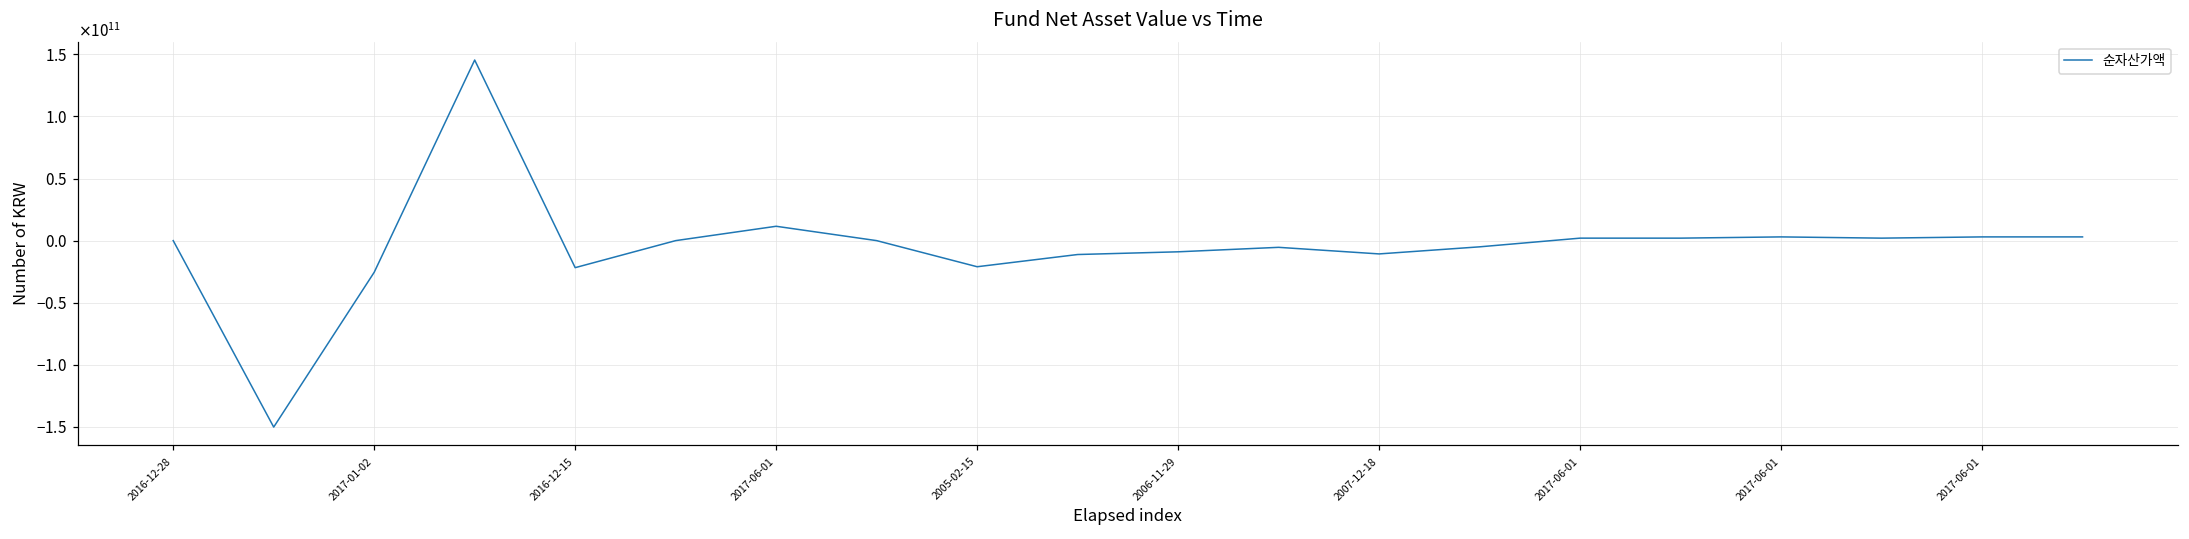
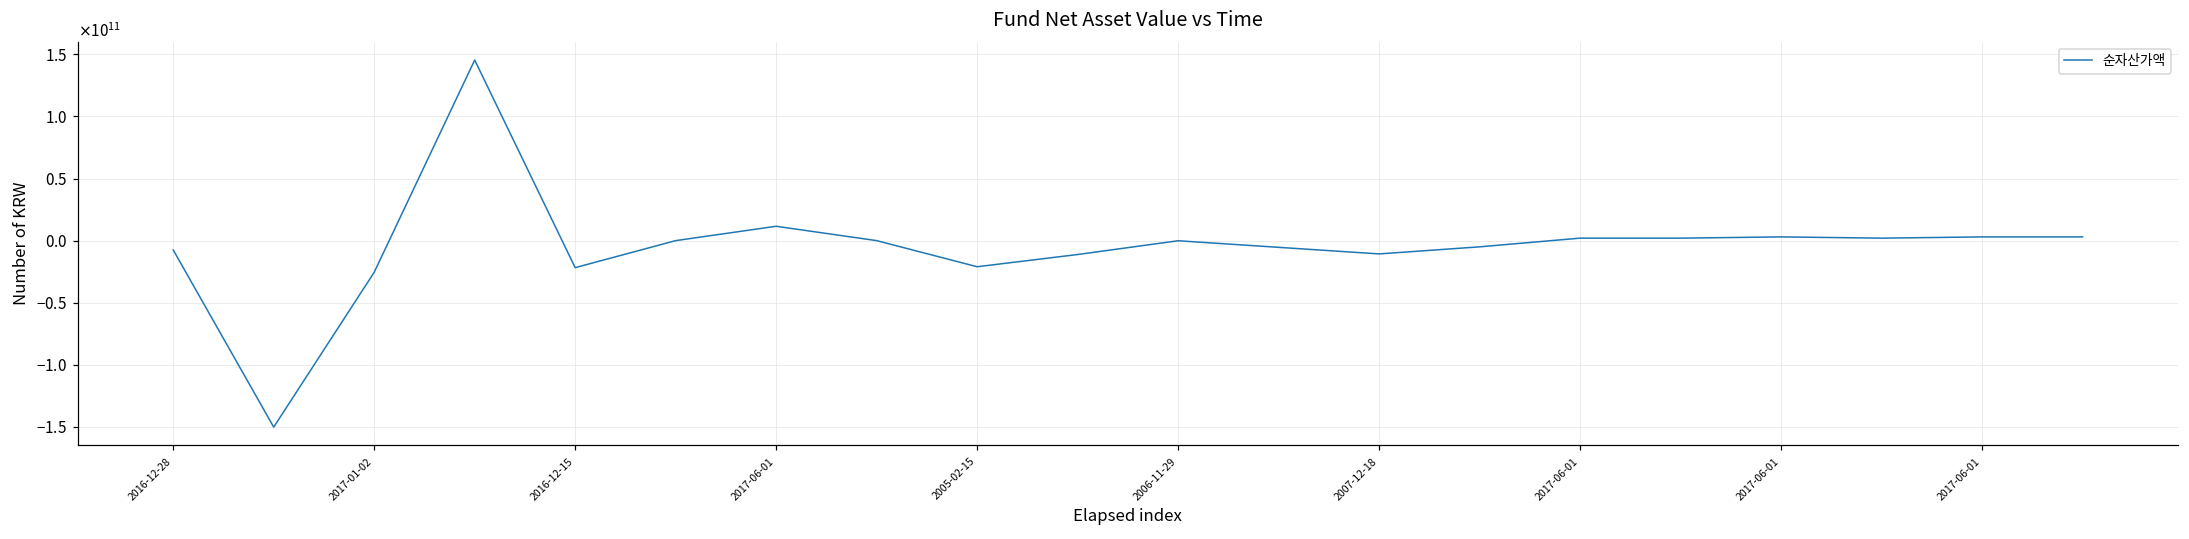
  {
-   "2016-12-28": 0,
+   "2016-12-28": -8000000000,
    "2017-01-02": -25000000000,
    "2016-12-15": -22000000000,
    "2005-02-15": -21000000000,
-   "2006-11-29": -9000000000,
+   "2006-11-29": 0,
    "2007-12-18": -11000000000
  }
